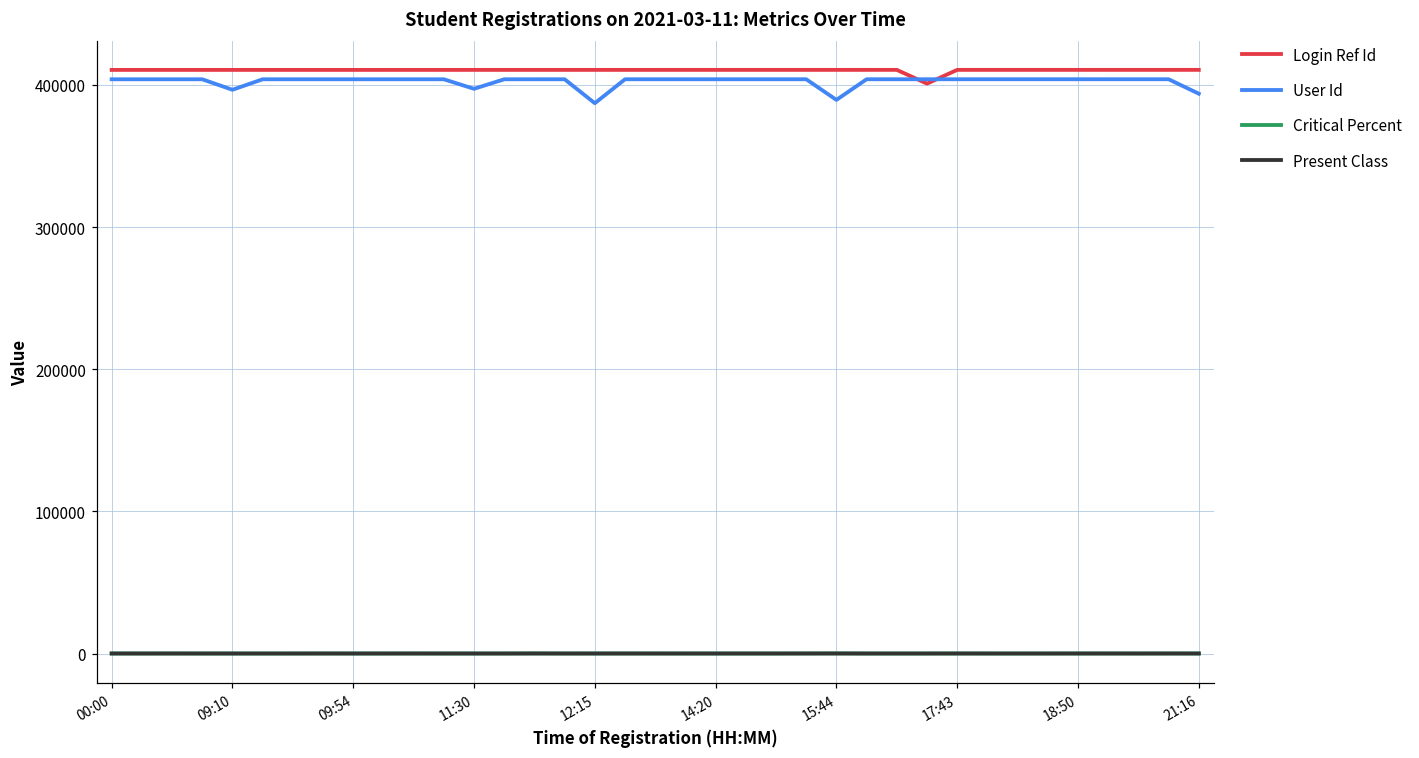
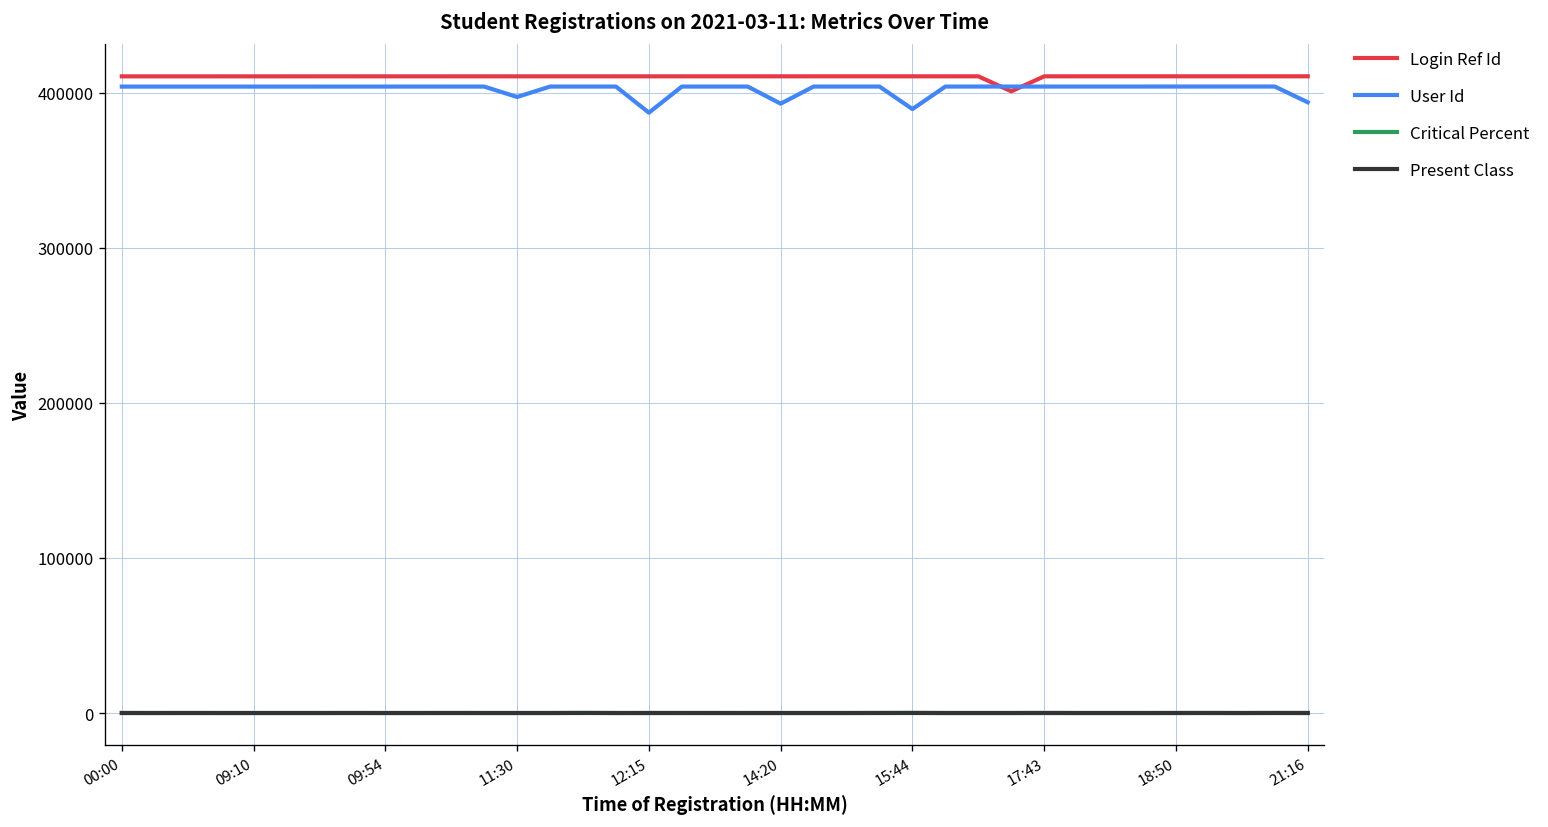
  {
    "Login Ref Id": {
      "00:00": 411000,
      "09:10": 411000,
      "09:54": 411000,
      "11:30": 411000,
      "12:15": 411000,
      "14:20": 411000,
      "15:44": 411000,
      "17:43": 411000,
      "18:50": 411000,
      "21:16": 411000
    },
    "User Id": {
      "00:00": 404000,
-     "09:10": 397000,
+     "09:10": 404000,
      "09:54": 404000,
      "11:30": 397000,
      "12:15": 387000,
-     "14:20": 404000,
+     "14:20": 393000,
      "15:44": 389000,
      "17:43": 404000,
      "18:50": 404000,
      "21:16": 394000
    },
    "Present Class": {
      "00:00": 0,
      "09:10": 0,
      "09:54": 0,
      "11:30": 0,
      "12:15": 0,
      "14:20": 0,
      "15:44": 0,
      "17:43": 0,
      "18:50": 0,
      "21:16": 0
    }
  }
